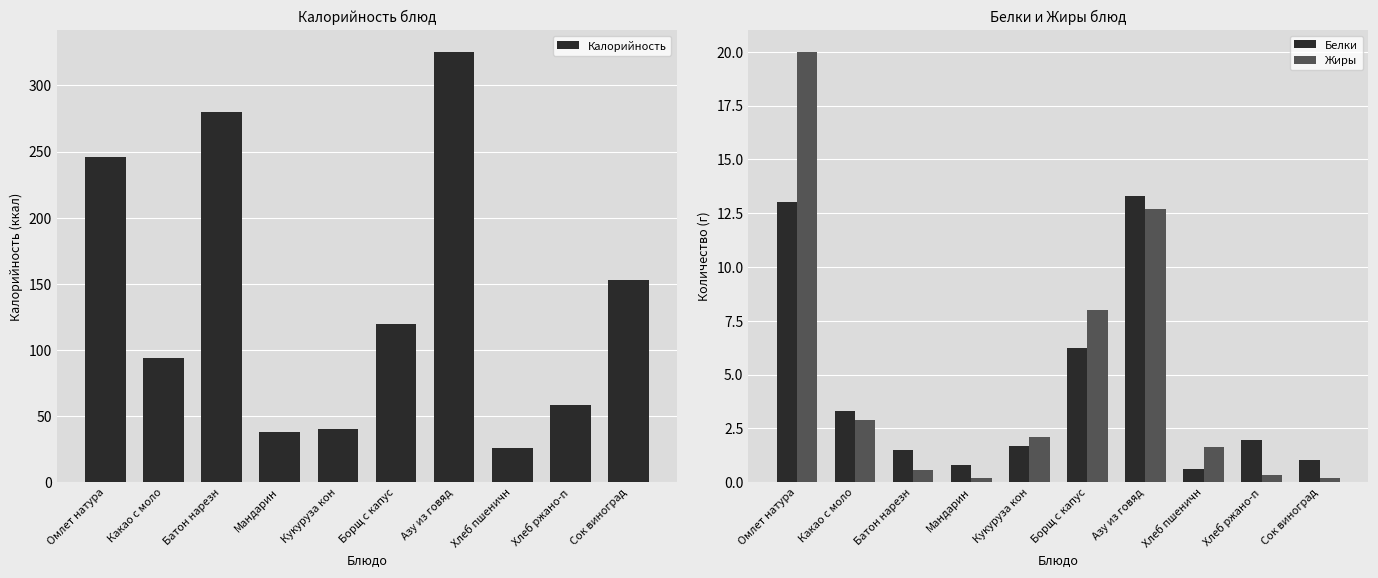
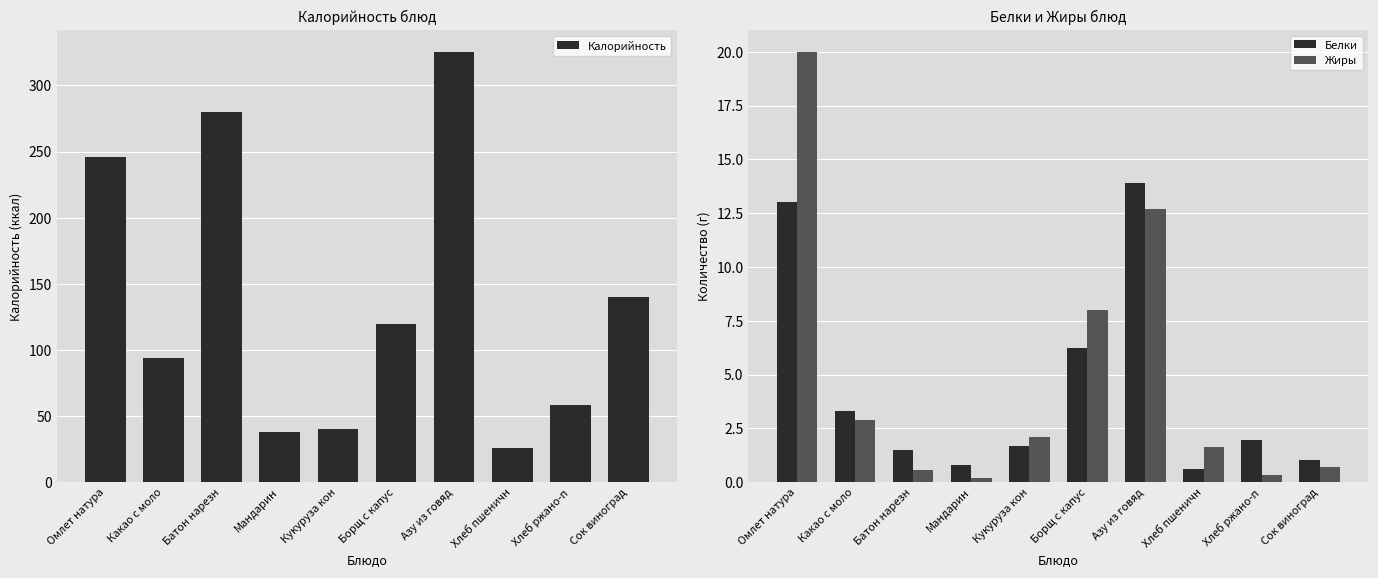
  {
    "Калорийность блюд": {
      "Омлет натура": 246,
      "Какао с моло": 94,
      "Батон нарезн": 280,
      "Мандарин": 38,
      "Кукуруза кон": 40,
      "Борщ с капус": 120,
      "Азу из говяд": 326,
      "Хлеб пшеничн": 26,
      "Хлеб ржано-п": 59,
-     "Сок виноград": 153
+     "Сок виноград": 140
    },
    "Белки и Жиры блюд": {
      "Белки": {
        "Омлет натура": 13.0,
        "Какао с моло": 3.3,
        "Батон нарезн": 1.5,
        "Мандарин": 0.8,
        "Кукуруза кон": 1.7,
        "Борщ с капус": 6.2,
-       "Азу из говяд": 13.3,
+       "Азу из говяд": 13.9,
        "Хлеб пшеничн": 0.6,
        "Хлеб ржано-п": 2.0,
        "Сок виноград": 1.0
      },
      "Жиры": {
        "Омлет натура": 20.0,
        "Какао с моло": 2.9,
        "Батон нарезн": 0.6,
        "Мандарин": 0.2,
        "Кукуруза кон": 2.1,
        "Борщ с капус": 8.0,
        "Азу из говяд": 12.7,
        "Хлеб пшеничн": 1.6,
        "Хлеб ржано-п": 0.4,
-       "Сок виноград": 0.2
+       "Сок виноград": 0.7
      }
    }
  }
